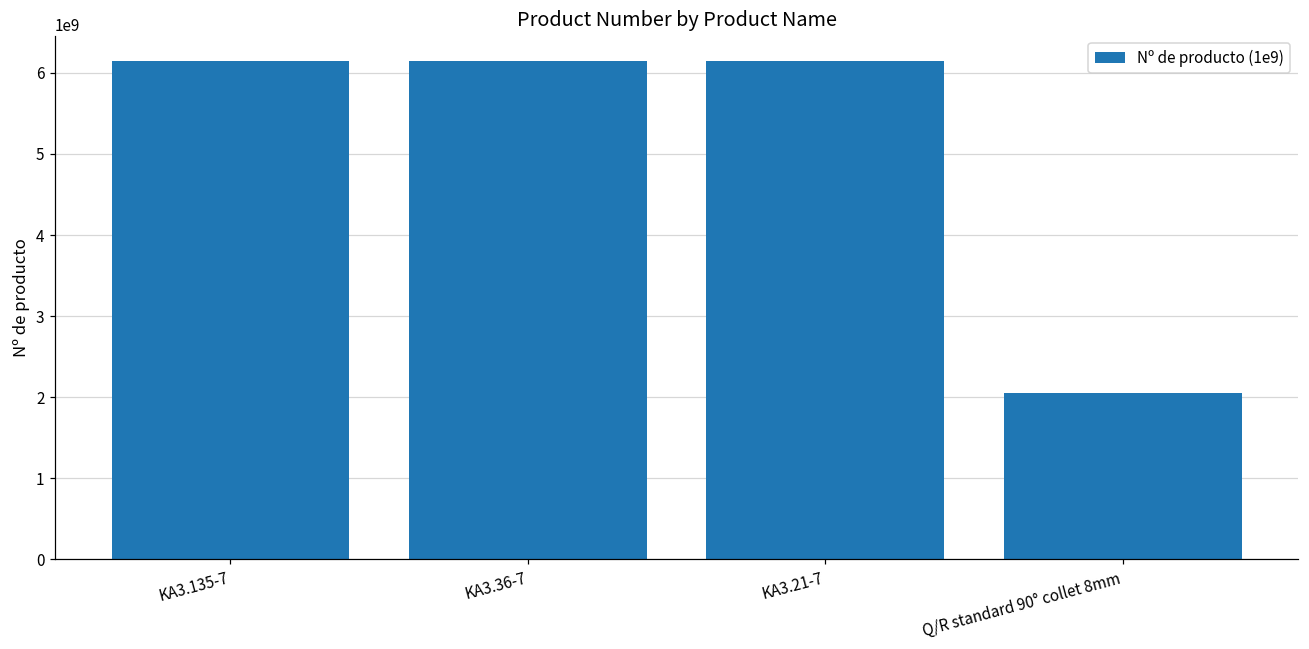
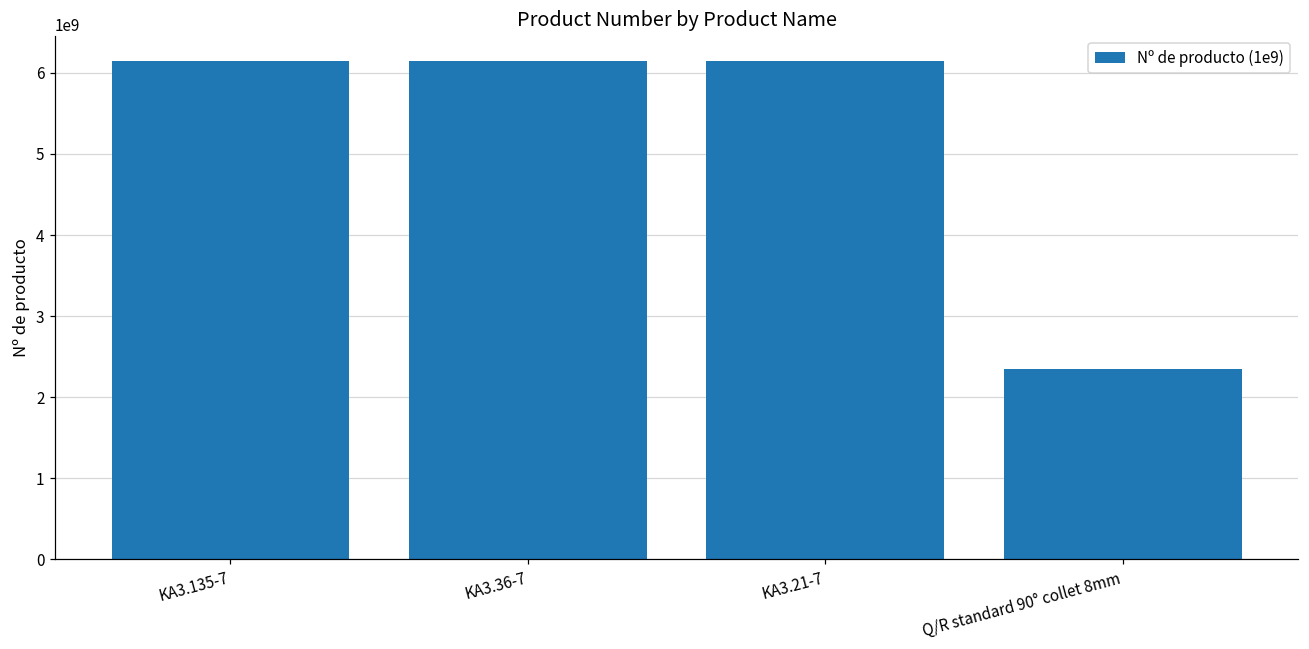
  {
    "KA3.135-7": 6200000000,
    "KA3.36-7": 6200000000,
    "KA3.21-7": 6200000000,
-   "Q/R standard 90° collet 8mm": 2100000000
+   "Q/R standard 90° collet 8mm": 2300000000
  }
